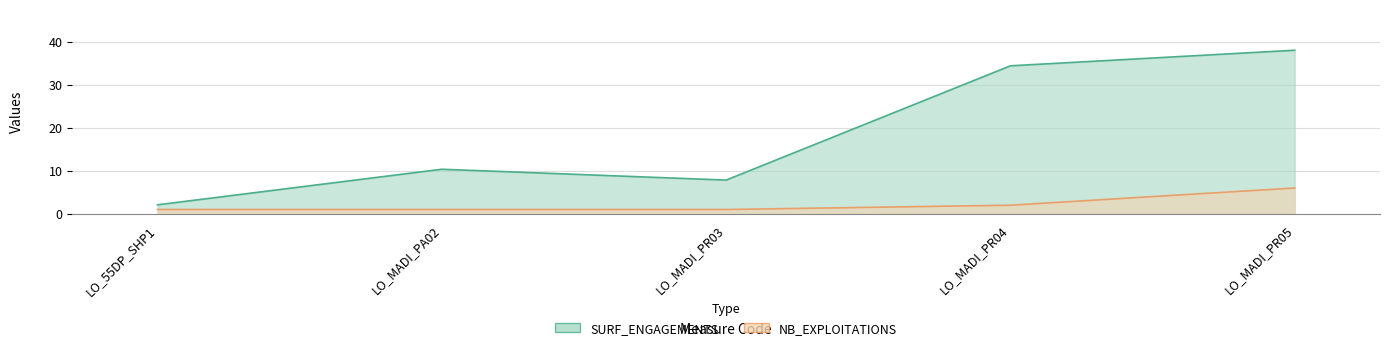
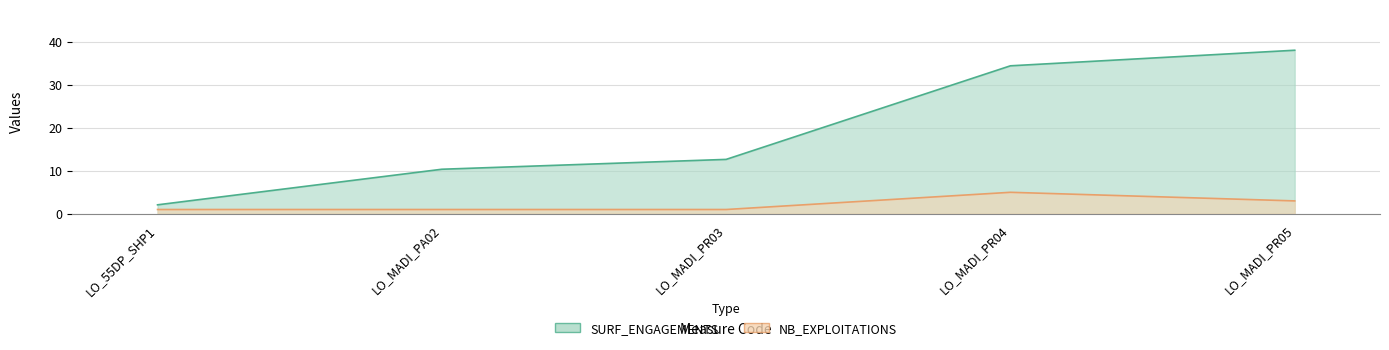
  {
    "SURF_ENGAGEMENTS": {
      "LO_55DP_SHP1": 2,
      "LO_MADI_PA02": 10,
-     "LO_MADI_PR03": 8,
+     "LO_MADI_PR03": 13,
      "LO_MADI_PR04": 34,
      "LO_MADI_PR05": 38
    },
    "NB_EXPLOITATIONS": {
      "LO_55DP_SHP1": 1,
      "LO_MADI_PA02": 1,
      "LO_MADI_PR03": 1,
-     "LO_MADI_PR04": 2,
-     "LO_MADI_PR05": 6
+     "LO_MADI_PR04": 5,
+     "LO_MADI_PR05": 3
    }
  }
